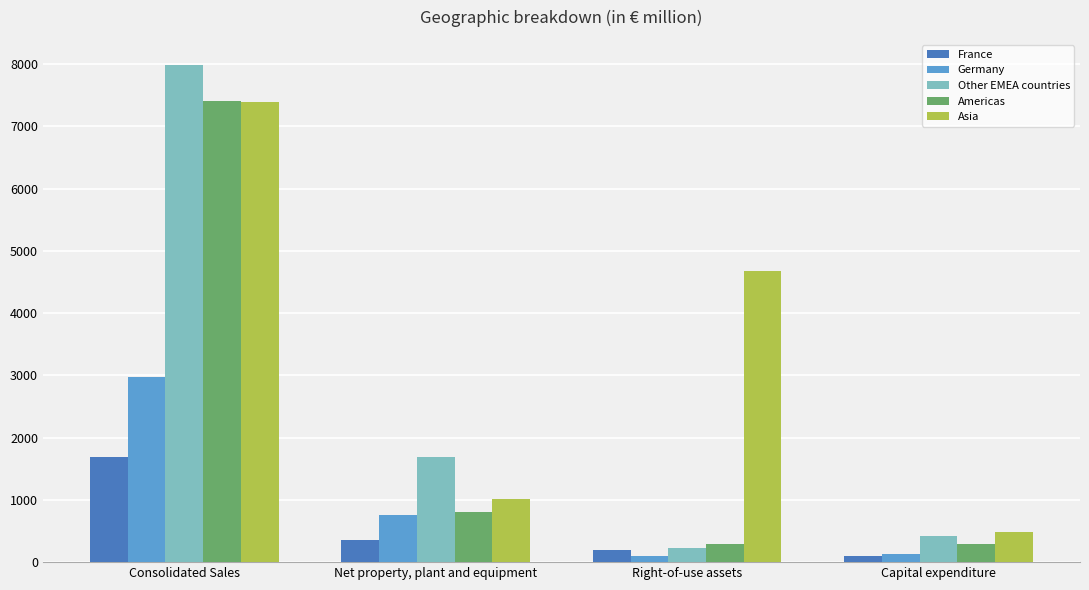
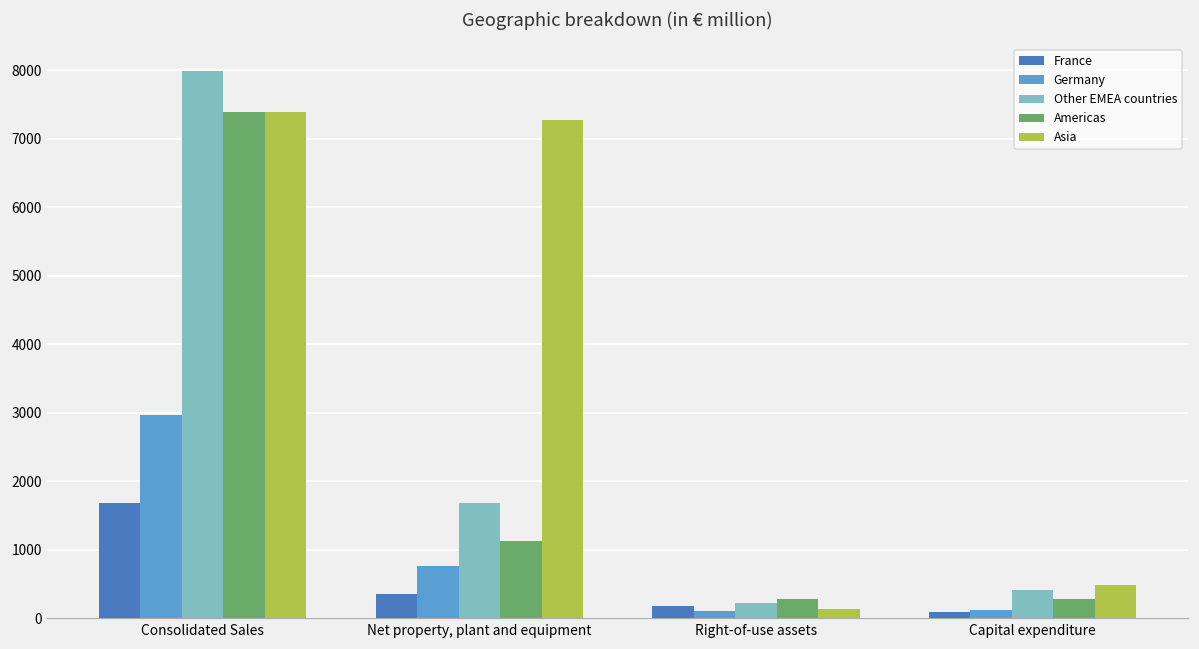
  {
    "Americas": {
      "Consolidated Sales": 7400,
-     "Net property, plant and equipment": 800,
+     "Net property, plant and equipment": 1100,
      "Right-of-use assets": 300,
      "Capital expenditure": 300
    },
    "Asia": {
      "Consolidated Sales": 7400,
-     "Net property, plant and equipment": 1000,
-     "Right-of-use assets": 4700,
+     "Net property, plant and equipment": 7300,
+     "Right-of-use assets": 100,
      "Capital expenditure": 500
    }
  }
